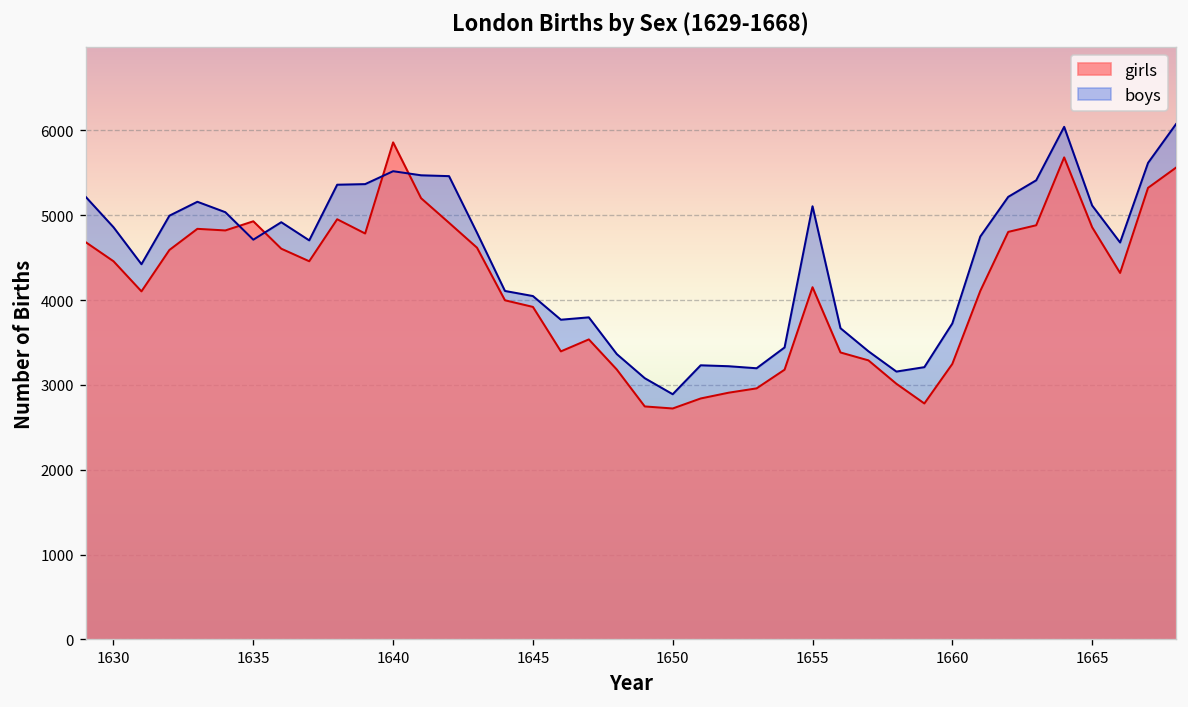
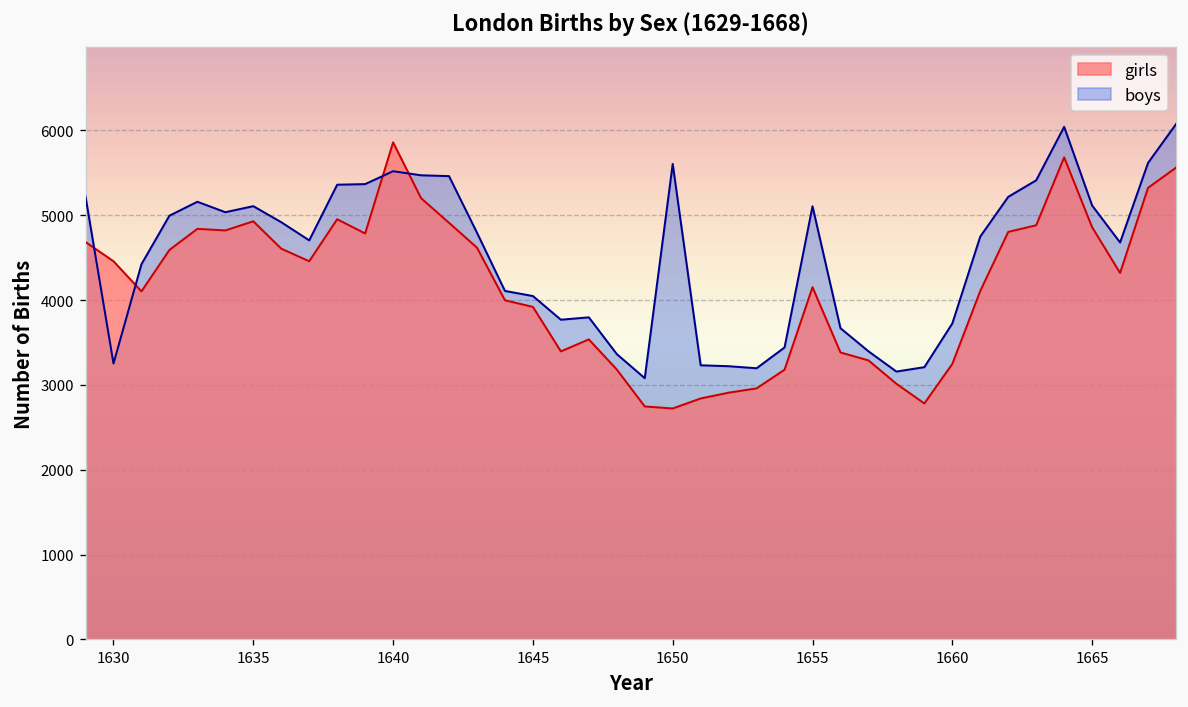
  {
    "girls": {
      "1630": 4500,
      "1635": 4900,
      "1640": 5900,
      "1645": 3900,
      "1650": 2700,
      "1655": 4200,
      "1660": 3200,
      "1665": 4900
    },
    "boys": {
-     "1630": 4900,
-     "1635": 4700,
+     "1630": 3300,
+     "1635": 5100,
      "1640": 5500,
      "1645": 4000,
-     "1650": 2900,
+     "1650": 5600,
      "1655": 5100,
      "1660": 3700,
      "1665": 5100
    }
  }
